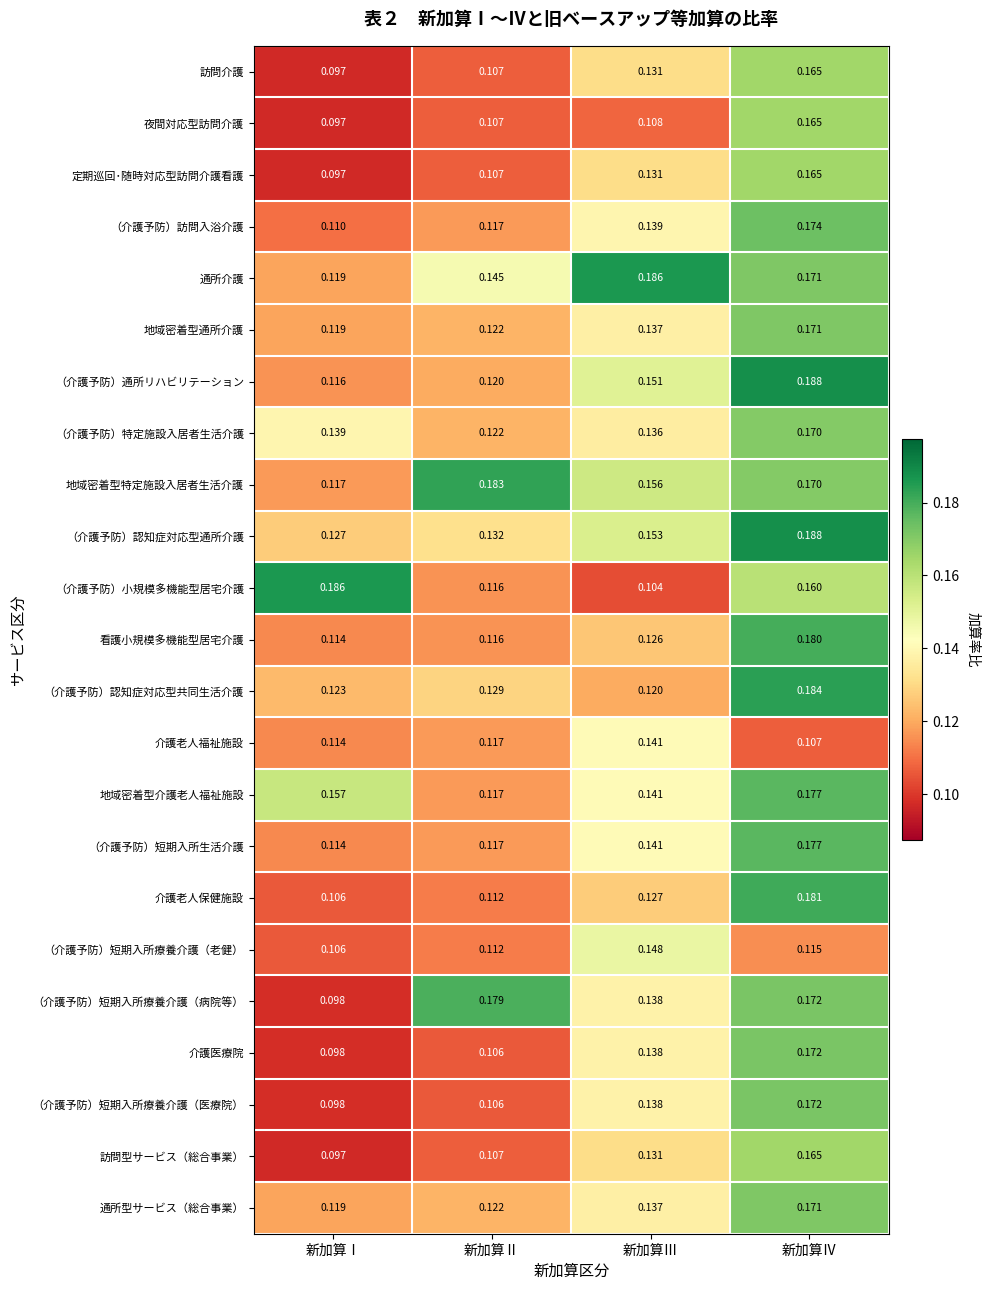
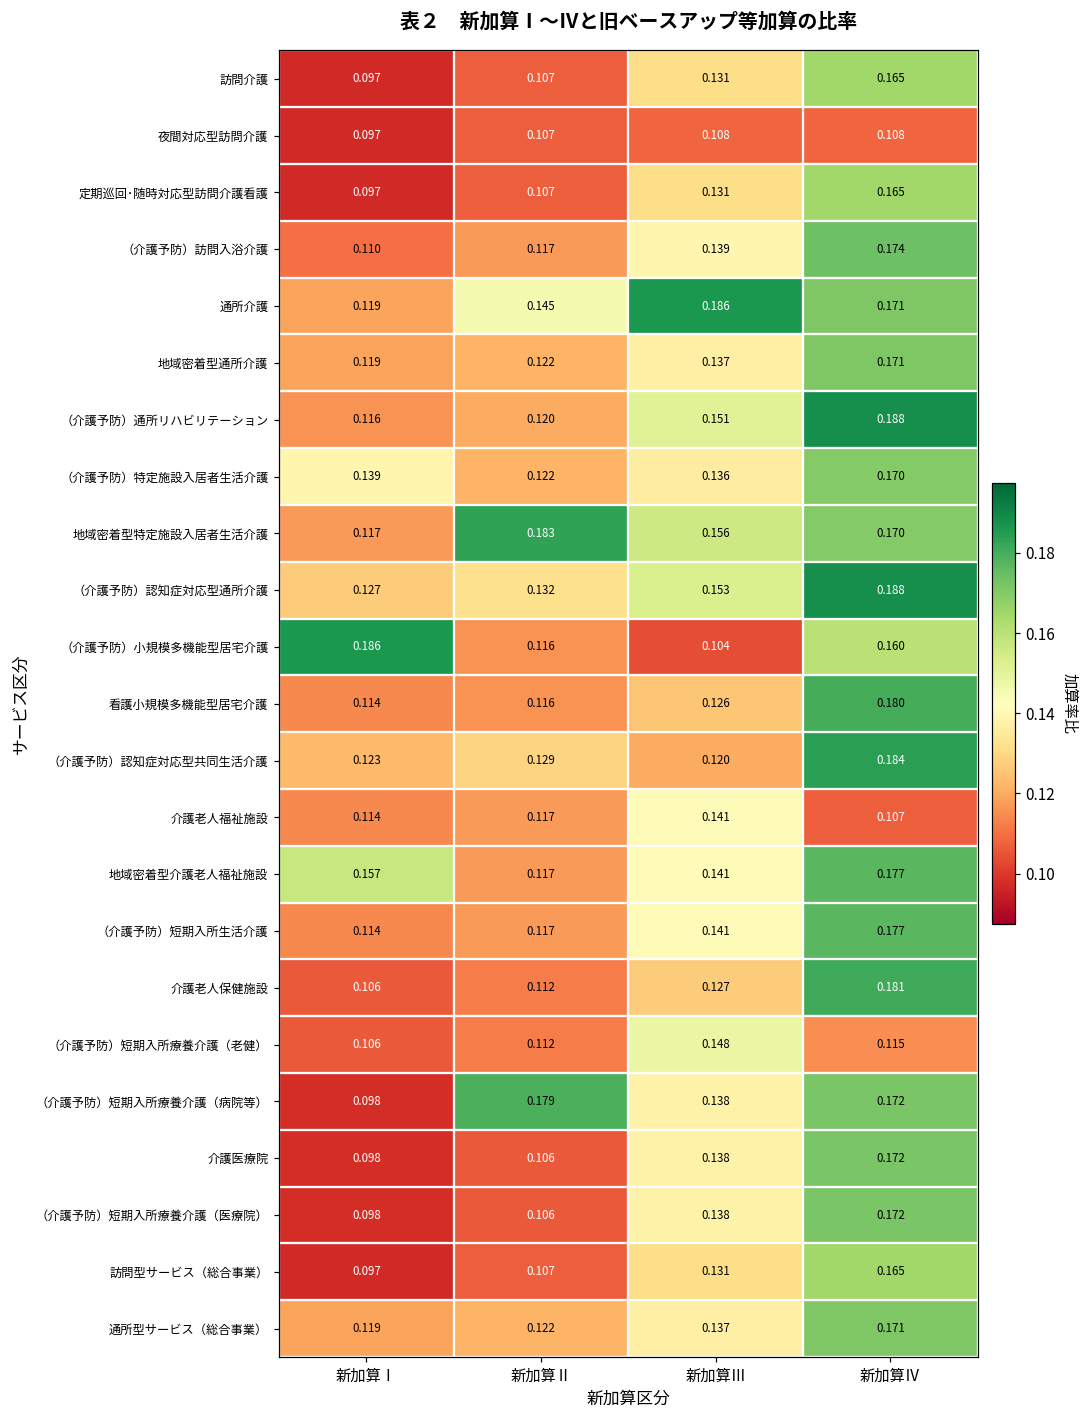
  {
    "訪問介護": {
      "新加算Ⅰ": 0.097,
      "新加算Ⅱ": 0.107,
      "新加算Ⅲ": 0.131,
      "新加算Ⅳ": 0.165
    },
    "夜間対応型訪問介護": {
      "新加算Ⅰ": 0.097,
      "新加算Ⅱ": 0.107,
      "新加算Ⅲ": 0.108,
-     "新加算Ⅳ": 0.165
+     "新加算Ⅳ": 0.108
    },
    "定期巡回･随時対応型訪問介護看護": {
      "新加算Ⅰ": 0.097,
      "新加算Ⅱ": 0.107,
      "新加算Ⅲ": 0.131,
      "新加算Ⅳ": 0.165
    },
    "（介護予防）訪問入浴介護": {
      "新加算Ⅰ": 0.110,
      "新加算Ⅱ": 0.117,
      "新加算Ⅲ": 0.139,
      "新加算Ⅳ": 0.174
    },
    "通所介護": {
      "新加算Ⅰ": 0.119,
      "新加算Ⅱ": 0.145,
      "新加算Ⅲ": 0.186,
      "新加算Ⅳ": 0.171
    },
    "地域密着型通所介護": {
      "新加算Ⅰ": 0.119,
      "新加算Ⅱ": 0.122,
      "新加算Ⅲ": 0.137,
      "新加算Ⅳ": 0.171
    },
    "（介護予防）通所リハビリテーション": {
      "新加算Ⅰ": 0.116,
      "新加算Ⅱ": 0.120,
      "新加算Ⅲ": 0.151,
      "新加算Ⅳ": 0.188
    },
    "（介護予防）特定施設入居者生活介護": {
      "新加算Ⅰ": 0.139,
      "新加算Ⅱ": 0.122,
      "新加算Ⅲ": 0.136,
      "新加算Ⅳ": 0.170
    },
    "地域密着型特定施設入居者生活介護": {
      "新加算Ⅰ": 0.117,
      "新加算Ⅱ": 0.183,
      "新加算Ⅲ": 0.156,
      "新加算Ⅳ": 0.170
    },
    "（介護予防）認知症対応型通所介護": {
      "新加算Ⅰ": 0.127,
      "新加算Ⅱ": 0.132,
      "新加算Ⅲ": 0.153,
      "新加算Ⅳ": 0.188
    },
    "（介護予防）小規模多機能型居宅介護": {
      "新加算Ⅰ": 0.186,
      "新加算Ⅱ": 0.116,
      "新加算Ⅲ": 0.104,
      "新加算Ⅳ": 0.160
    },
    "看護小規模多機能型居宅介護": {
      "新加算Ⅰ": 0.114,
      "新加算Ⅱ": 0.116,
      "新加算Ⅲ": 0.126,
      "新加算Ⅳ": 0.180
    },
    "（介護予防）認知症対応型共同生活介護": {
      "新加算Ⅰ": 0.123,
      "新加算Ⅱ": 0.129,
      "新加算Ⅲ": 0.120,
      "新加算Ⅳ": 0.184
    },
    "介護老人福祉施設": {
      "新加算Ⅰ": 0.114,
      "新加算Ⅱ": 0.117,
      "新加算Ⅲ": 0.141,
      "新加算Ⅳ": 0.107
    },
    "地域密着型介護老人福祉施設": {
      "新加算Ⅰ": 0.157,
      "新加算Ⅱ": 0.117,
      "新加算Ⅲ": 0.141,
      "新加算Ⅳ": 0.177
    },
    "（介護予防）短期入所生活介護": {
      "新加算Ⅰ": 0.114,
      "新加算Ⅱ": 0.117,
      "新加算Ⅲ": 0.141,
      "新加算Ⅳ": 0.177
    },
    "介護老人保健施設": {
      "新加算Ⅰ": 0.106,
      "新加算Ⅱ": 0.112,
      "新加算Ⅲ": 0.127,
      "新加算Ⅳ": 0.181
    },
    "（介護予防）短期入所療養介護（老健）": {
      "新加算Ⅰ": 0.106,
      "新加算Ⅱ": 0.112,
      "新加算Ⅲ": 0.148,
      "新加算Ⅳ": 0.115
    },
    "（介護予防）短期入所療養介護（病院等）": {
      "新加算Ⅰ": 0.098,
      "新加算Ⅱ": 0.179,
      "新加算Ⅲ": 0.138,
      "新加算Ⅳ": 0.172
    },
    "介護医療院": {
      "新加算Ⅰ": 0.098,
      "新加算Ⅱ": 0.106,
      "新加算Ⅲ": 0.138,
      "新加算Ⅳ": 0.172
    },
    "（介護予防）短期入所療養介護（医療院）": {
      "新加算Ⅰ": 0.098,
      "新加算Ⅱ": 0.106,
      "新加算Ⅲ": 0.138,
      "新加算Ⅳ": 0.172
    },
    "訪問型サービス（総合事業）": {
      "新加算Ⅰ": 0.097,
      "新加算Ⅱ": 0.107,
      "新加算Ⅲ": 0.131,
      "新加算Ⅳ": 0.165
    },
    "通所型サービス（総合事業）": {
      "新加算Ⅰ": 0.119,
      "新加算Ⅱ": 0.122,
      "新加算Ⅲ": 0.137,
      "新加算Ⅳ": 0.171
    }
  }
